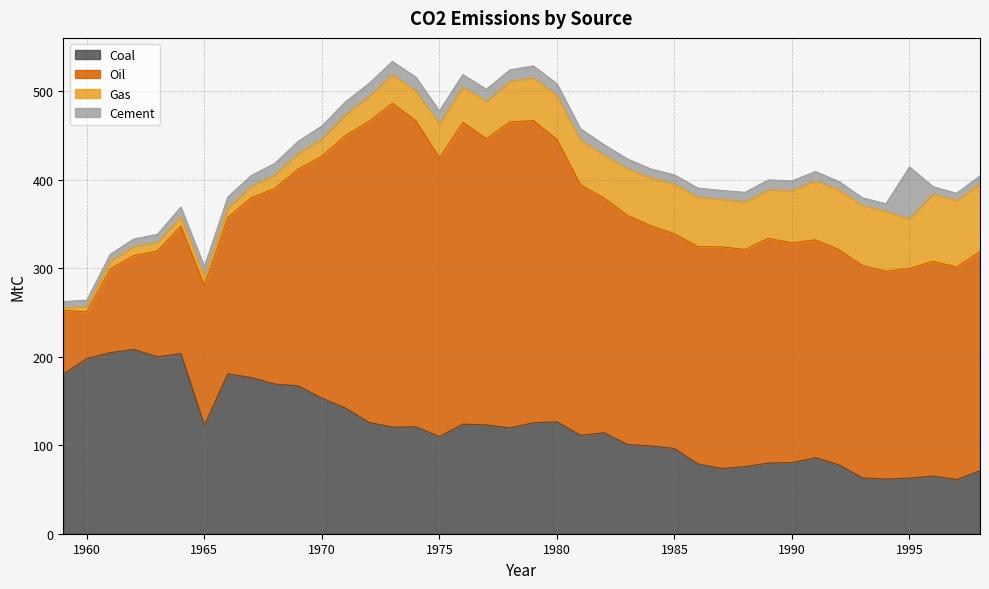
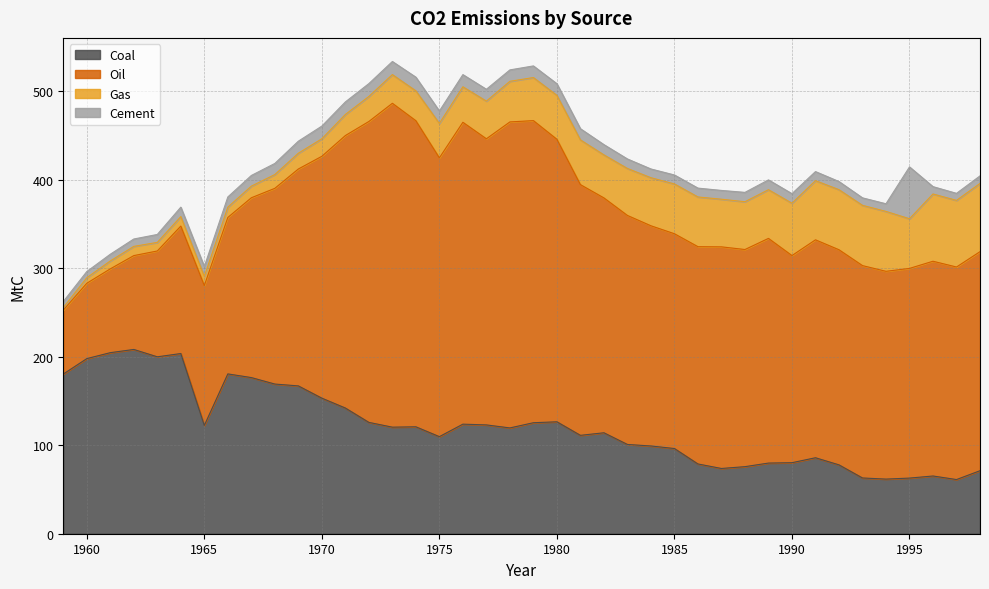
  {
    "Coal": {
      "1960": 200,
      "1965": 120,
      "1970": 150,
      "1975": 110,
      "1980": 130,
      "1985": 100,
      "1990": 80,
      "1995": 60
    },
    "Oil": {
-     "1960": 50,
+     "1960": 90,
      "1965": 160,
      "1970": 270,
      "1975": 310,
      "1980": 320,
      "1985": 240,
-     "1990": 250,
+     "1990": 230,
      "1995": 240
    },
    "Gas": {
      "1960": 10,
      "1965": 10,
      "1970": 20,
      "1975": 40,
      "1980": 50,
      "1985": 60,
      "1990": 60,
      "1995": 60
    },
    "Cement": {
      "1960": 10,
      "1965": 10,
      "1970": 10,
      "1975": 10,
      "1980": 10,
      "1985": 10,
      "1990": 10,
      "1995": 60
    }
  }
